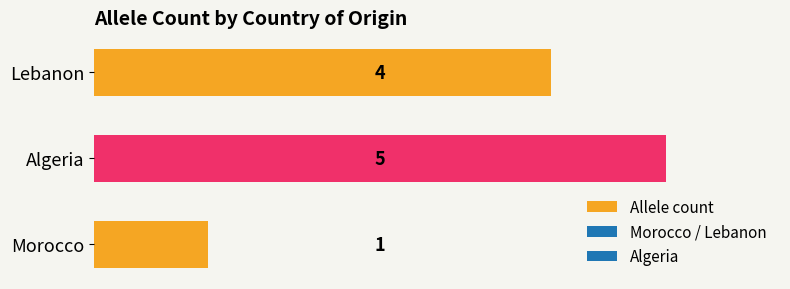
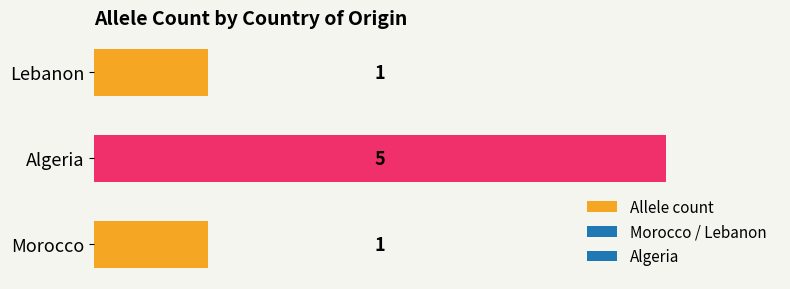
  {
-   "Lebanon": 4,
+   "Lebanon": 1,
    "Algeria": 5
  }
